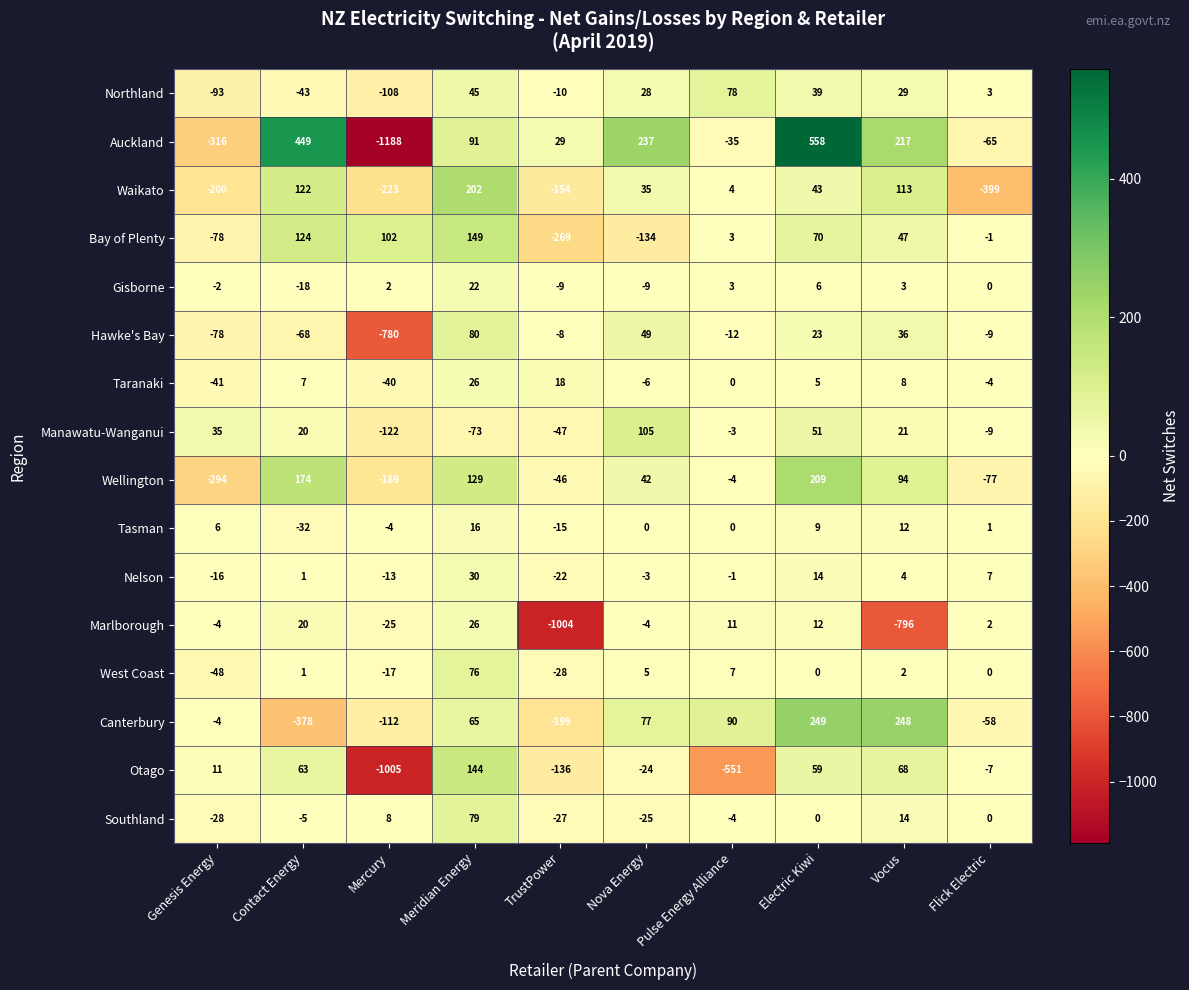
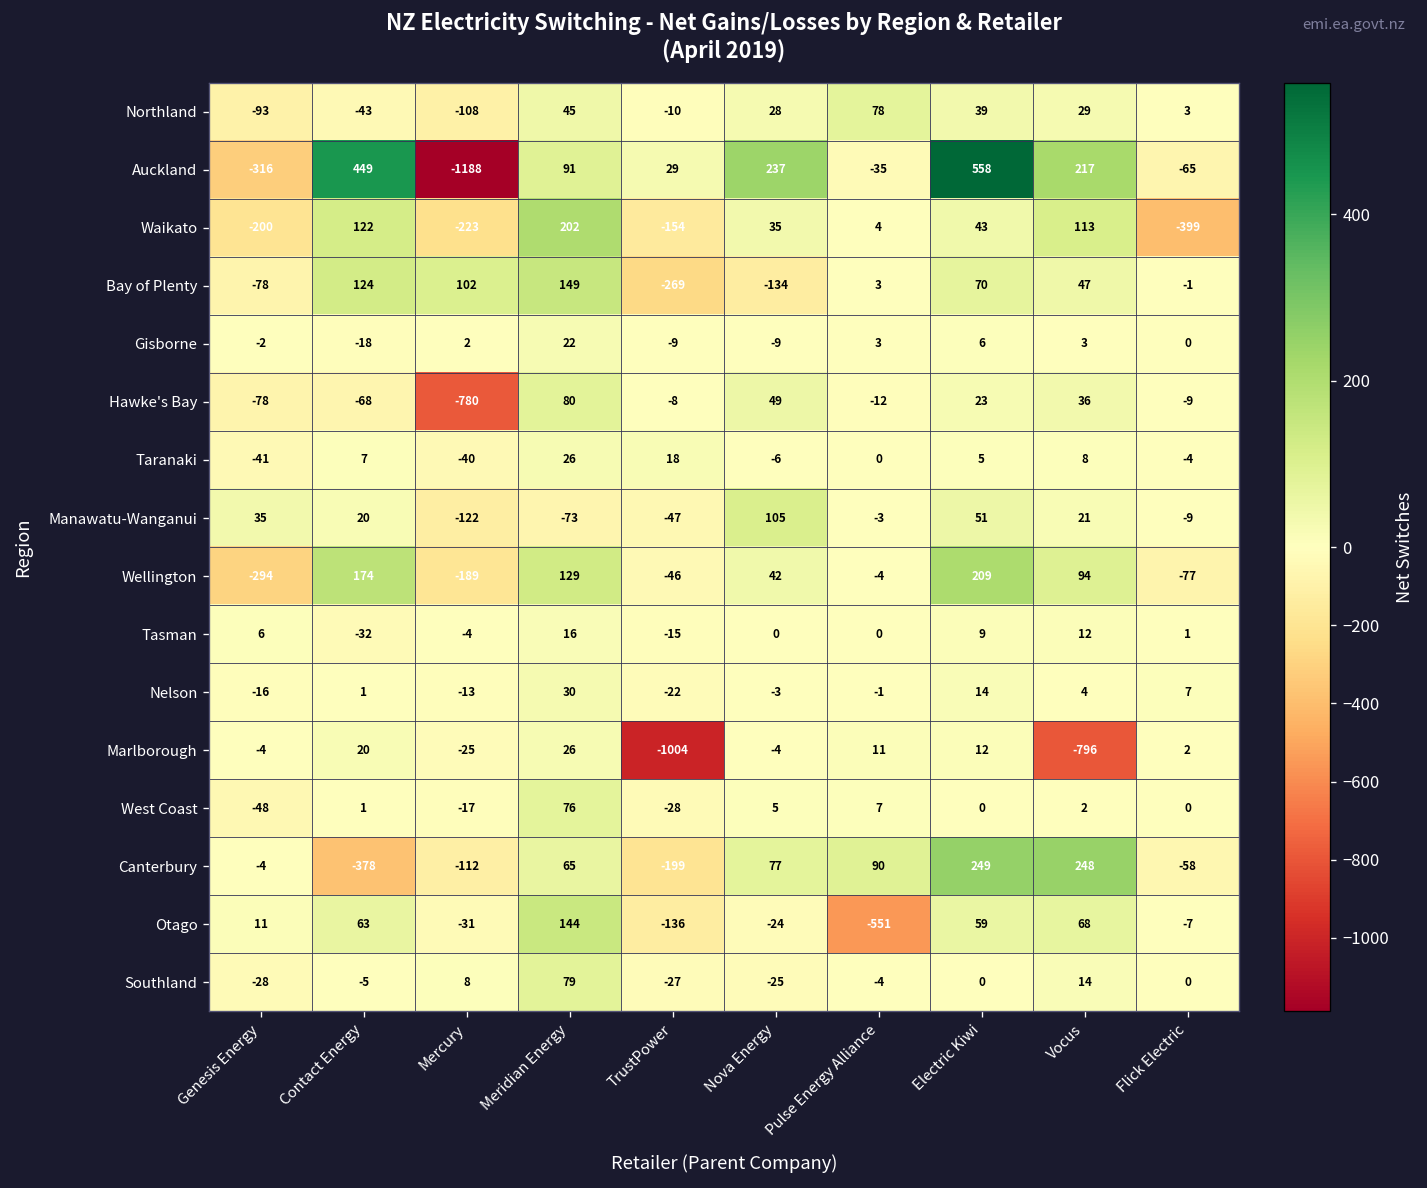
  {
    "Northland": {
      "Genesis Energy": -93,
      "Contact Energy": -43,
      "Mercury": -108,
      "Meridian Energy": 45,
      "TrustPower": -10,
      "Nova Energy": 28,
      "Pulse Energy Alliance": 78,
      "Electric Kiwi": 39,
      "Vocus": 29,
      "Flick Electric": 3
    },
    "Auckland": {
      "Genesis Energy": -316,
      "Contact Energy": 449,
      "Mercury": -1188,
      "Meridian Energy": 91,
      "TrustPower": 29,
      "Nova Energy": 237,
      "Pulse Energy Alliance": -35,
      "Electric Kiwi": 558,
      "Vocus": 217,
      "Flick Electric": -65
    },
    "Waikato": {
      "Genesis Energy": -200,
      "Contact Energy": 122,
      "Mercury": -223,
      "Meridian Energy": 202,
      "TrustPower": -154,
      "Nova Energy": 35,
      "Pulse Energy Alliance": 4,
      "Electric Kiwi": 43,
      "Vocus": 113,
      "Flick Electric": -399
    },
    "Bay of Plenty": {
      "Genesis Energy": -78,
      "Contact Energy": 124,
      "Mercury": 102,
      "Meridian Energy": 149,
      "TrustPower": -269,
      "Nova Energy": -134,
      "Pulse Energy Alliance": 3,
      "Electric Kiwi": 70,
      "Vocus": 47,
      "Flick Electric": -1
    },
    "Gisborne": {
      "Genesis Energy": -2,
      "Contact Energy": -18,
      "Mercury": 2,
      "Meridian Energy": 22,
      "TrustPower": -9,
      "Nova Energy": -9,
      "Pulse Energy Alliance": 3,
      "Electric Kiwi": 6,
      "Vocus": 3,
      "Flick Electric": 0
    },
    "Hawke's Bay": {
      "Genesis Energy": -78,
      "Contact Energy": -68,
      "Mercury": -780,
      "Meridian Energy": 80,
      "TrustPower": -8,
      "Nova Energy": 49,
      "Pulse Energy Alliance": -12,
      "Electric Kiwi": 23,
      "Vocus": 36,
      "Flick Electric": -9
    },
    "Taranaki": {
      "Genesis Energy": -41,
      "Contact Energy": 7,
      "Mercury": -40,
      "Meridian Energy": 26,
      "TrustPower": 18,
      "Nova Energy": -6,
      "Pulse Energy Alliance": 0,
      "Electric Kiwi": 5,
      "Vocus": 8,
      "Flick Electric": -4
    },
    "Manawatu-Wanganui": {
      "Genesis Energy": 35,
      "Contact Energy": 20,
      "Mercury": -122,
      "Meridian Energy": -73,
      "TrustPower": -47,
      "Nova Energy": 105,
      "Pulse Energy Alliance": -3,
      "Electric Kiwi": 51,
      "Vocus": 21,
      "Flick Electric": -9
    },
    "Wellington": {
      "Genesis Energy": -294,
      "Contact Energy": 174,
      "Mercury": -189,
      "Meridian Energy": 129,
      "TrustPower": -46,
      "Nova Energy": 42,
      "Pulse Energy Alliance": -4,
      "Electric Kiwi": 209,
      "Vocus": 94,
      "Flick Electric": -77
    },
    "Tasman": {
      "Genesis Energy": 6,
      "Contact Energy": -32,
      "Mercury": -4,
      "Meridian Energy": 16,
      "TrustPower": -15,
      "Nova Energy": 0,
      "Pulse Energy Alliance": 0,
      "Electric Kiwi": 9,
      "Vocus": 12,
      "Flick Electric": 1
    },
    "Nelson": {
      "Genesis Energy": -16,
      "Contact Energy": 1,
      "Mercury": -13,
      "Meridian Energy": 30,
      "TrustPower": -22,
      "Nova Energy": -3,
      "Pulse Energy Alliance": -1,
      "Electric Kiwi": 14,
      "Vocus": 4,
      "Flick Electric": 7
    },
    "Marlborough": {
      "Genesis Energy": -4,
      "Contact Energy": 20,
      "Mercury": -25,
      "Meridian Energy": 26,
      "TrustPower": -1004,
      "Nova Energy": -4,
      "Pulse Energy Alliance": 11,
      "Electric Kiwi": 12,
      "Vocus": -796,
      "Flick Electric": 2
    },
    "West Coast": {
      "Genesis Energy": -48,
      "Contact Energy": 1,
      "Mercury": -17,
      "Meridian Energy": 76,
      "TrustPower": -28,
      "Nova Energy": 5,
      "Pulse Energy Alliance": 7,
      "Electric Kiwi": 0,
      "Vocus": 2,
      "Flick Electric": 0
    },
    "Canterbury": {
      "Genesis Energy": -4,
      "Contact Energy": -378,
      "Mercury": -112,
      "Meridian Energy": 65,
      "TrustPower": -199,
      "Nova Energy": 77,
      "Pulse Energy Alliance": 90,
      "Electric Kiwi": 249,
      "Vocus": 248,
      "Flick Electric": -58
    },
    "Otago": {
      "Genesis Energy": 11,
      "Contact Energy": 63,
-     "Mercury": -1005,
+     "Mercury": -31,
      "Meridian Energy": 144,
      "TrustPower": -136,
      "Nova Energy": -24,
      "Pulse Energy Alliance": -551,
      "Electric Kiwi": 59,
      "Vocus": 68,
      "Flick Electric": -7
    },
    "Southland": {
      "Genesis Energy": -28,
      "Contact Energy": -5,
      "Mercury": 8,
      "Meridian Energy": 79,
      "TrustPower": -27,
      "Nova Energy": -25,
      "Pulse Energy Alliance": -4,
      "Electric Kiwi": 0,
      "Vocus": 14,
      "Flick Electric": 0
    }
  }
